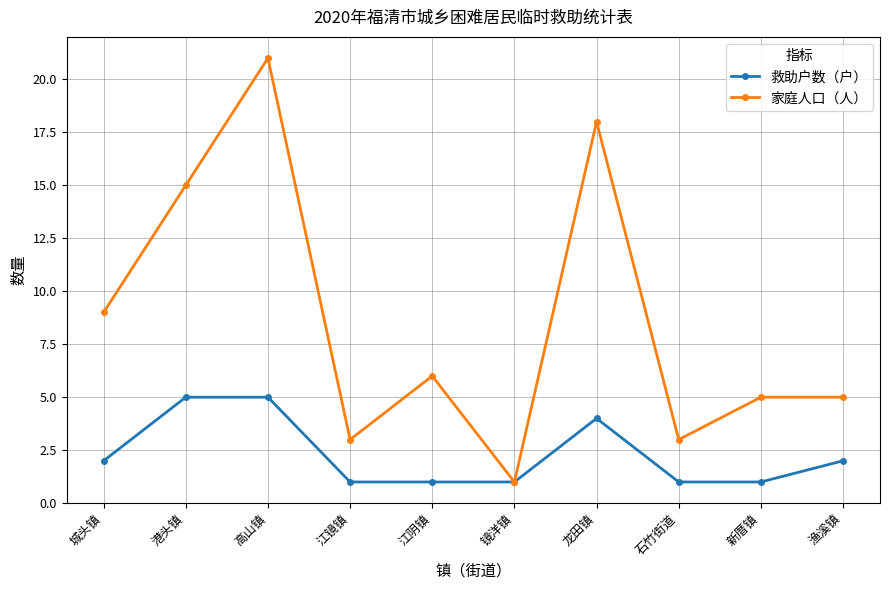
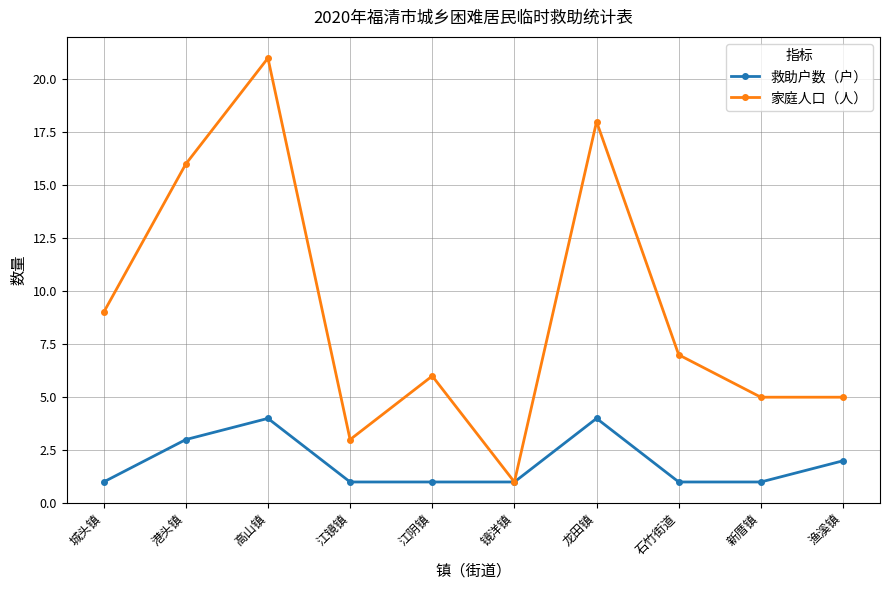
  {
    "救助户数（户）": {
-     "城头镇": 2,
-     "港头镇": 5,
-     "高山镇": 5,
+     "城头镇": 1,
+     "港头镇": 3,
+     "高山镇": 4,
      "江镜镇": 1,
      "江阴镇": 1,
      "龙田镇": 4,
      "石竹街道": 1,
      "新厝镇": 1,
      "渔溪镇": 2
    },
    "家庭人口（人）": {
      "城头镇": 9,
-     "港头镇": 15,
+     "港头镇": 16,
      "高山镇": 21,
      "江镜镇": 3,
      "江阴镇": 6,
      "龙田镇": 18,
-     "石竹街道": 3,
+     "石竹街道": 7,
      "新厝镇": 5,
      "渔溪镇": 5
    }
  }
